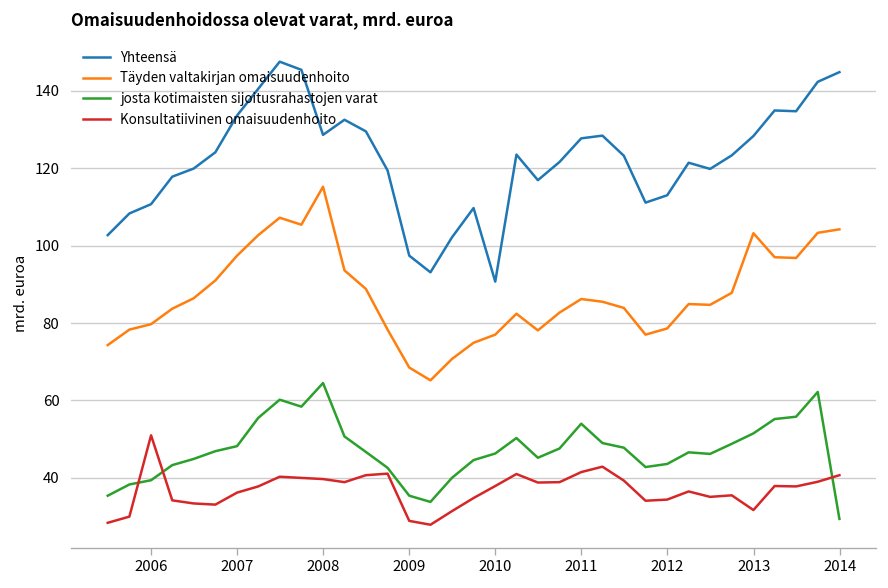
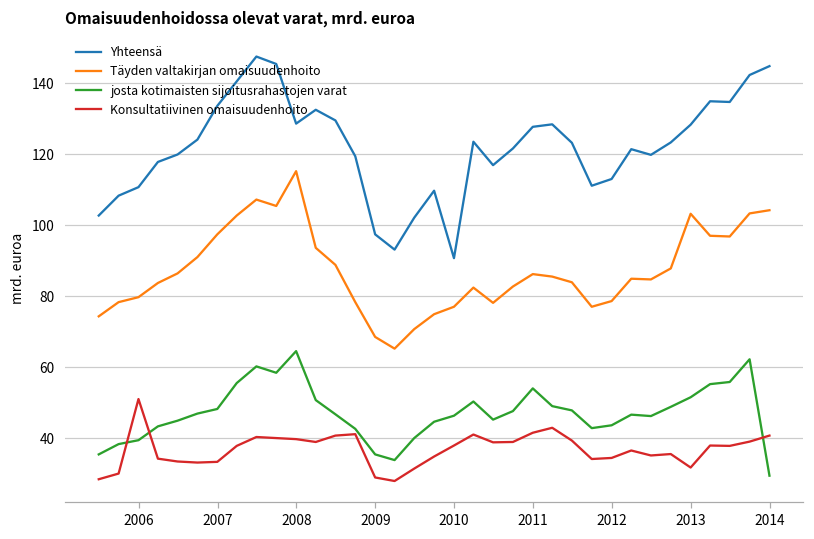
  {
    "Yhteensä": {
      "2006": 111,
      "2007": 134,
      "2008": 129,
      "2009": 97,
      "2010": 91,
      "2011": 128,
      "2012": 113,
      "2013": 128,
      "2014": 145
    },
    "Täyden valtakirjan omaisuudenhoito": {
      "2006": 80,
      "2007": 97,
      "2008": 115,
      "2009": 69,
      "2010": 77,
      "2011": 86,
      "2012": 79,
      "2013": 103,
      "2014": 104
    },
    "josta kotimaisten sijoitusrahastojen varat": {
      "2006": 39,
      "2007": 48,
      "2008": 65,
      "2009": 35,
      "2010": 46,
      "2011": 54,
      "2012": 44,
      "2013": 52,
      "2014": 29
    },
    "Konsultatiivinen omaisuudenhoito": {
      "2006": 51,
-     "2007": 36,
+     "2007": 33,
      "2008": 40,
      "2009": 29,
      "2010": 38,
      "2011": 42,
      "2012": 34,
      "2013": 32,
      "2014": 41
    }
  }
